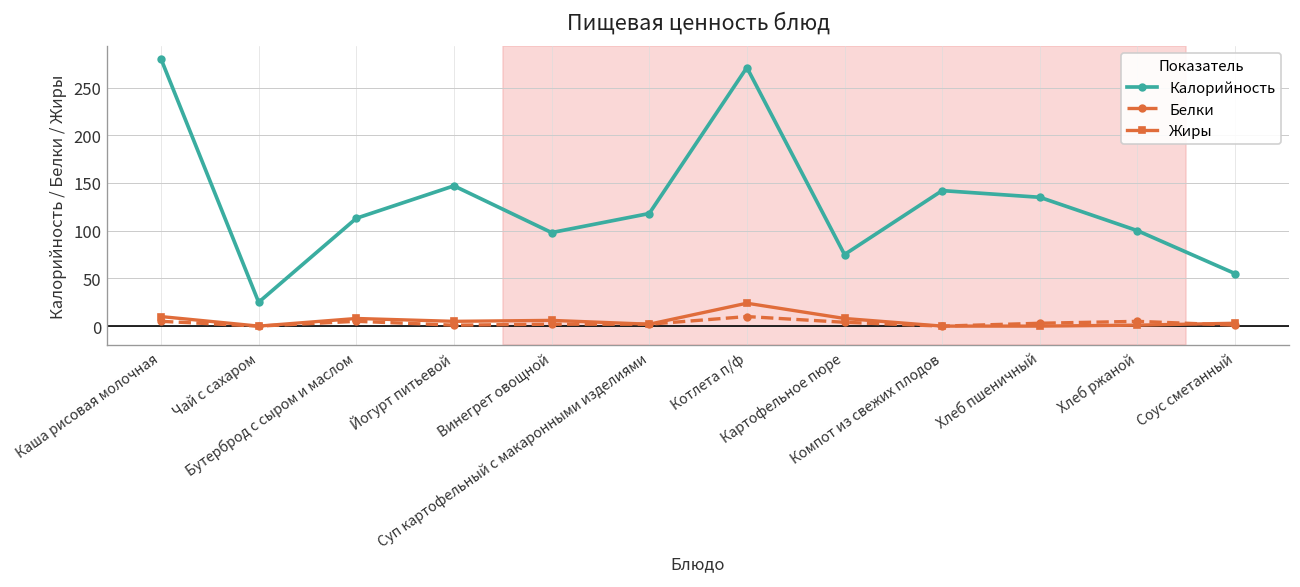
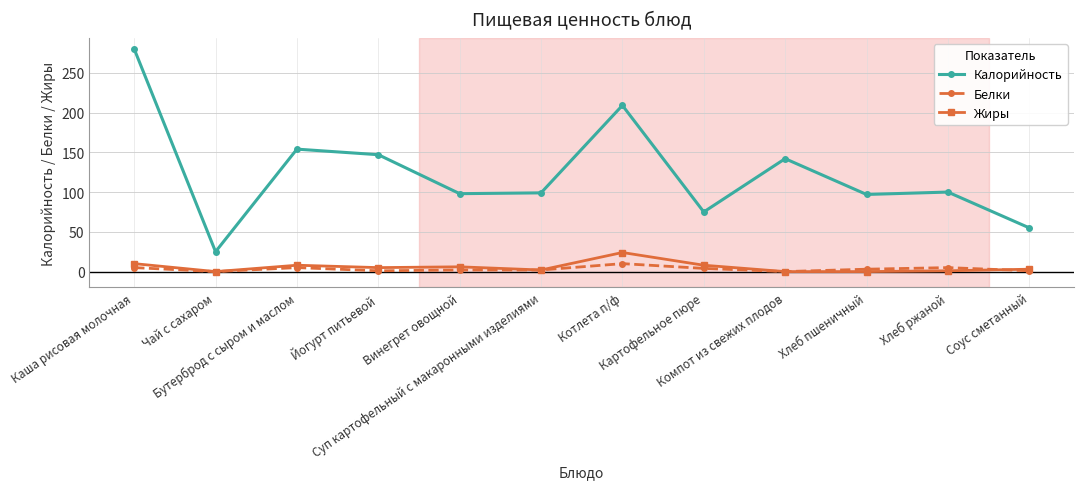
  {
    "Калорийность": {
      "Каша рисовая молочная": 280,
      "Чай с сахаром": 30,
-     "Бутерброд с сыром и маслом": 110,
+     "Бутерброд с сыром и маслом": 150,
      "Йогурт питьевой": 150,
      "Винегрет овощной": 100,
-     "Суп картофельный с макаронными изделиями": 120,
-     "Котлета п/ф": 270,
+     "Суп картофельный с макаронными изделиями": 100,
+     "Котлета п/ф": 210,
      "Картофельное пюре": 80,
      "Компот из свежих плодов": 140,
-     "Хлеб пшеничный": 140,
+     "Хлеб пшеничный": 100,
      "Хлеб ржаной": 100,
      "Соус сметанный": 60
    }
  }
